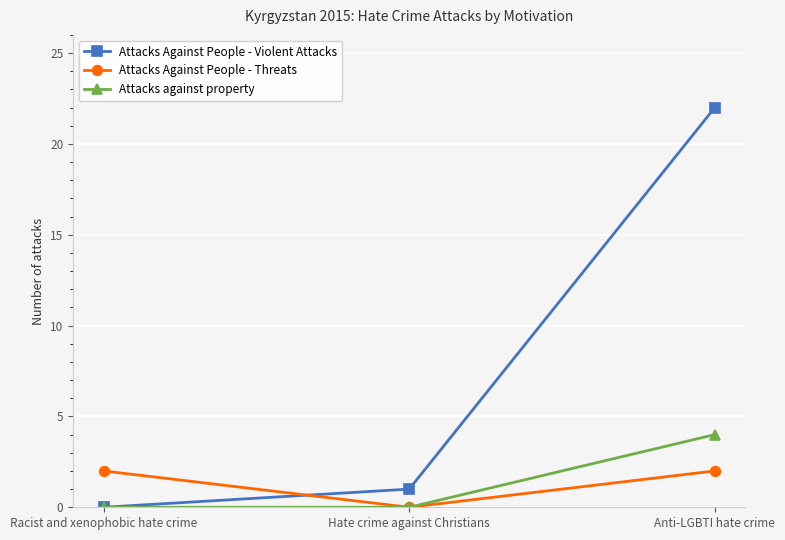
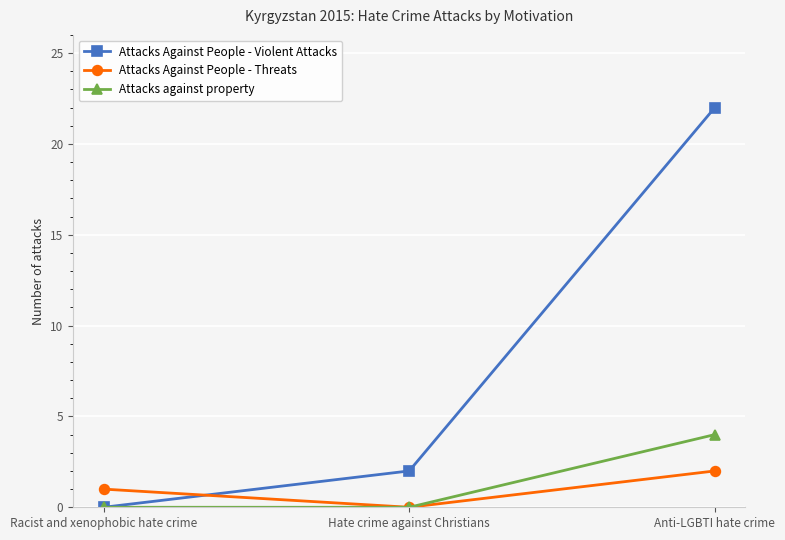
  {
    "Attacks Against People - Violent Attacks": {
-     "Hate crime against Christians": 1,
+     "Hate crime against Christians": 2,
      "Anti-LGBTI hate crime": 22
    },
    "Attacks Against People - Threats": {
-     "Racist and xenophobic hate crime": 2,
+     "Racist and xenophobic hate crime": 1,
      "Anti-LGBTI hate crime": 2
    },
    "Attacks against property": {
      "Anti-LGBTI hate crime": 4
    }
  }
